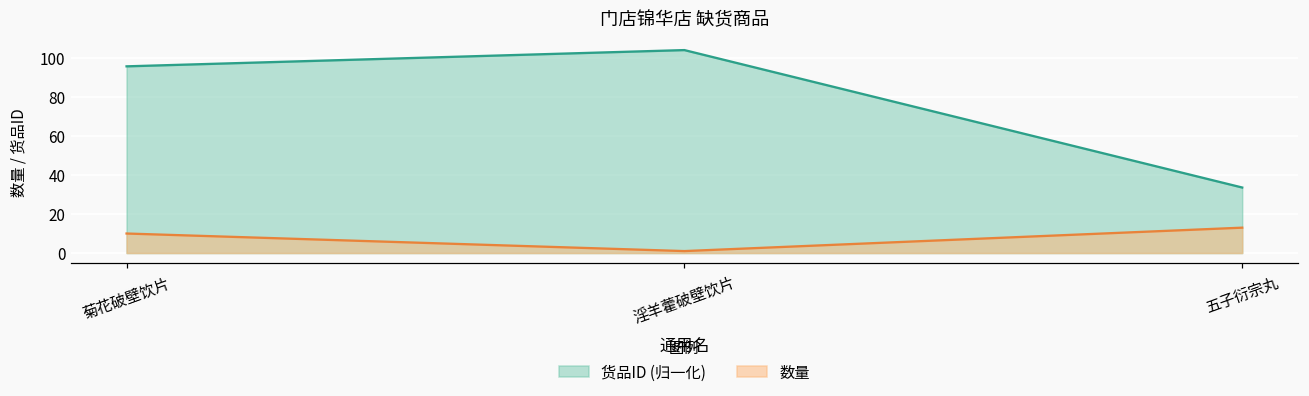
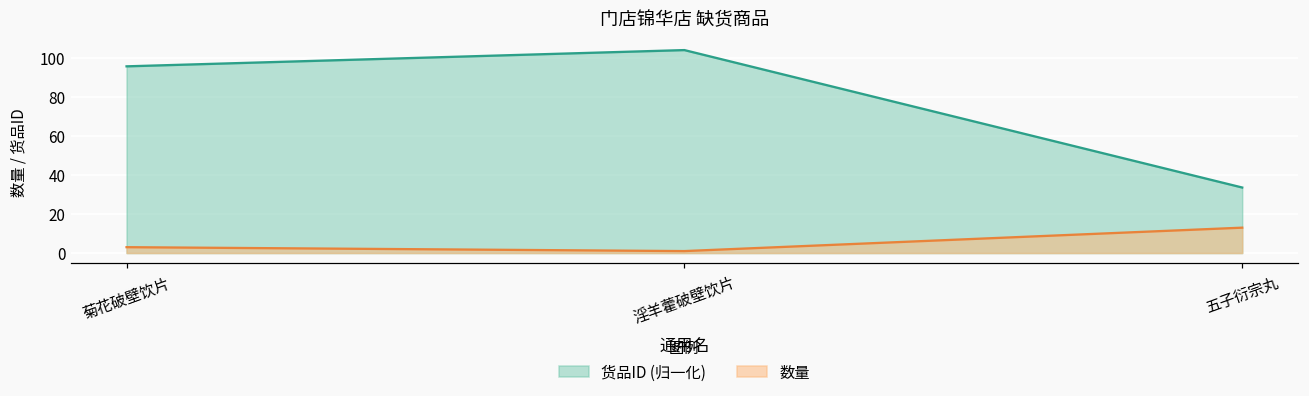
  {
    "货品ID (归一化)": {
      "菊花破壁饮片": 96,
      "淫羊藿破壁饮片": 104,
      "五子衍宗丸": 34
    },
    "数量": {
-     "菊花破壁饮片": 10,
+     "菊花破壁饮片": 3,
      "淫羊藿破壁饮片": 1,
      "五子衍宗丸": 13
    }
  }
